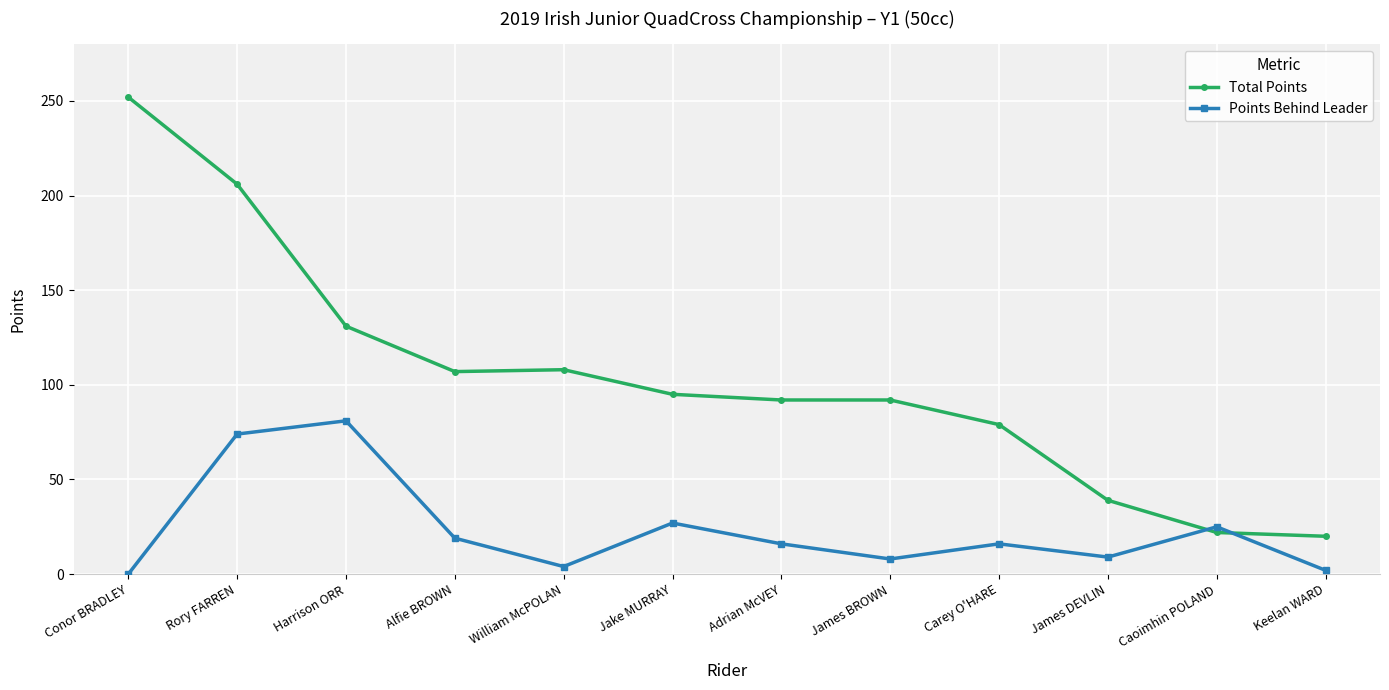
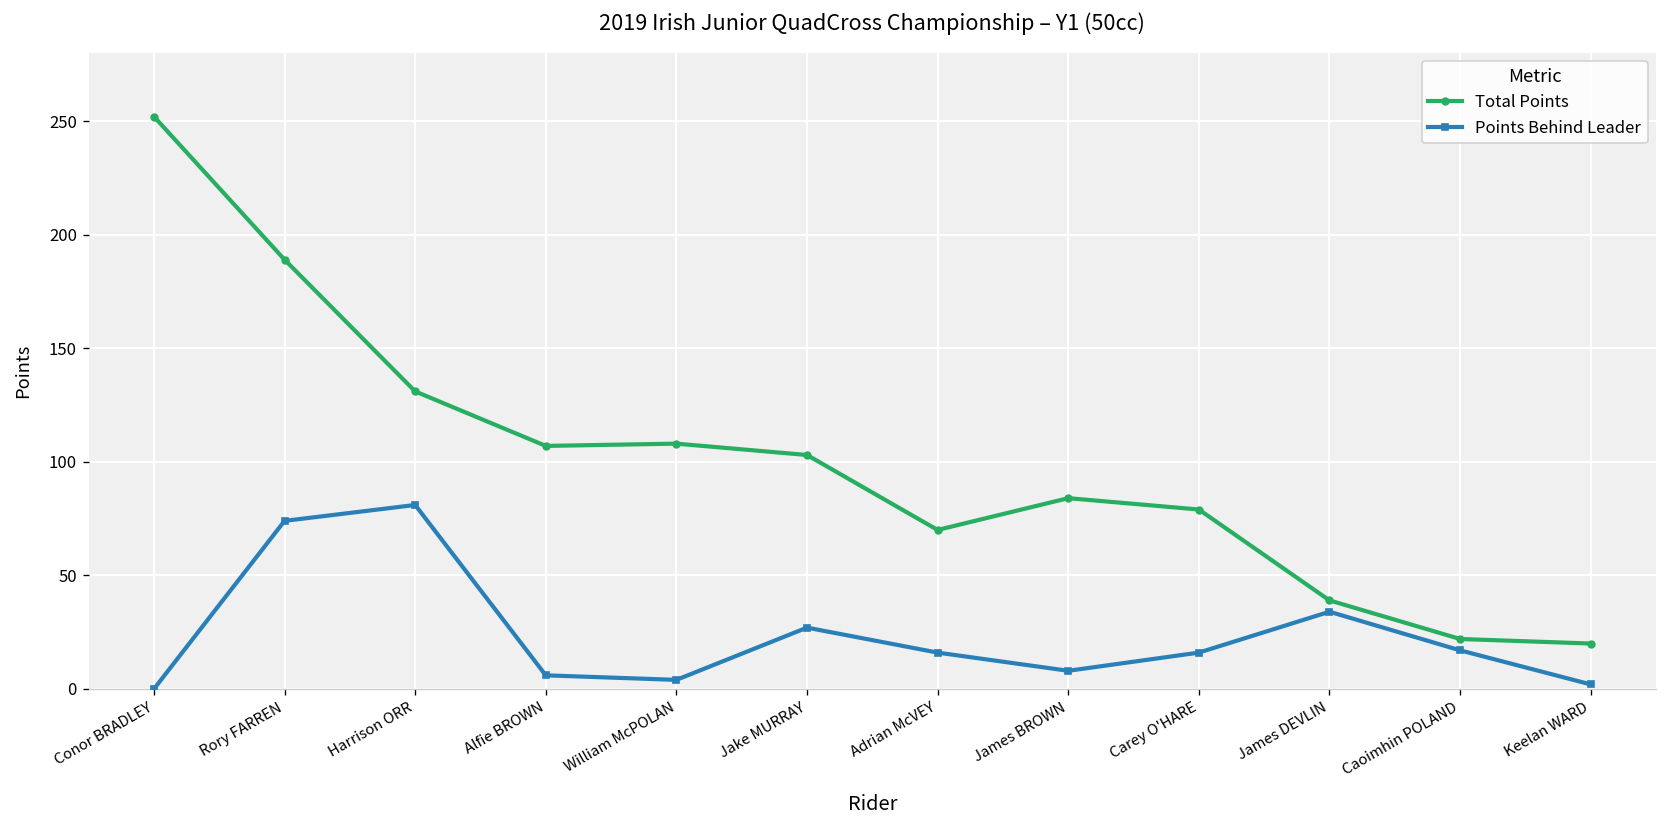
  {
    "Total Points": {
      "Conor BRADLEY": 252,
-     "Rory FARREN": 206,
+     "Rory FARREN": 189,
      "Harrison ORR": 131,
      "Alfie BROWN": 107,
      "William McPOLAN": 108,
-     "Jake MURRAY": 95,
-     "Adrian McVEY": 92,
-     "James BROWN": 92,
+     "Jake MURRAY": 103,
+     "Adrian McVEY": 70,
+     "James BROWN": 84,
      "Carey O'HARE": 79,
      "James DEVLIN": 39,
      "Caoimhin POLAND": 22,
      "Keelan WARD": 20
    },
    "Points Behind Leader": {
      "Conor BRADLEY": 0,
      "Rory FARREN": 74,
      "Harrison ORR": 81,
-     "Alfie BROWN": 19,
+     "Alfie BROWN": 6,
      "William McPOLAN": 4,
      "Jake MURRAY": 27,
      "Adrian McVEY": 16,
      "James BROWN": 8,
      "Carey O'HARE": 16,
-     "James DEVLIN": 9,
-     "Caoimhin POLAND": 25,
+     "James DEVLIN": 34,
+     "Caoimhin POLAND": 17,
      "Keelan WARD": 2
    }
  }
